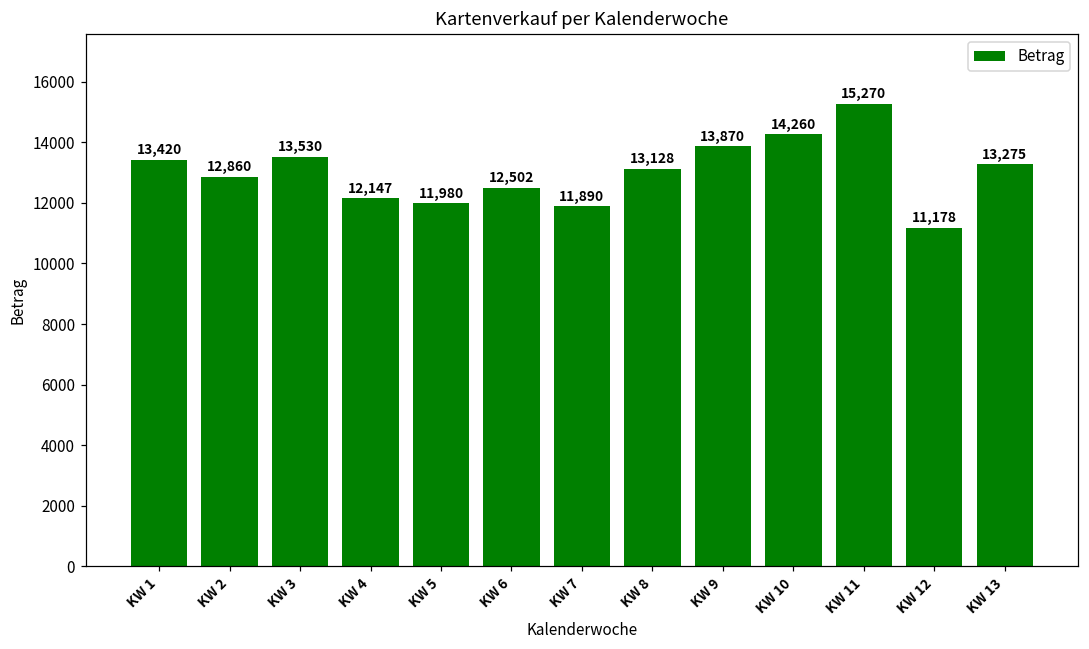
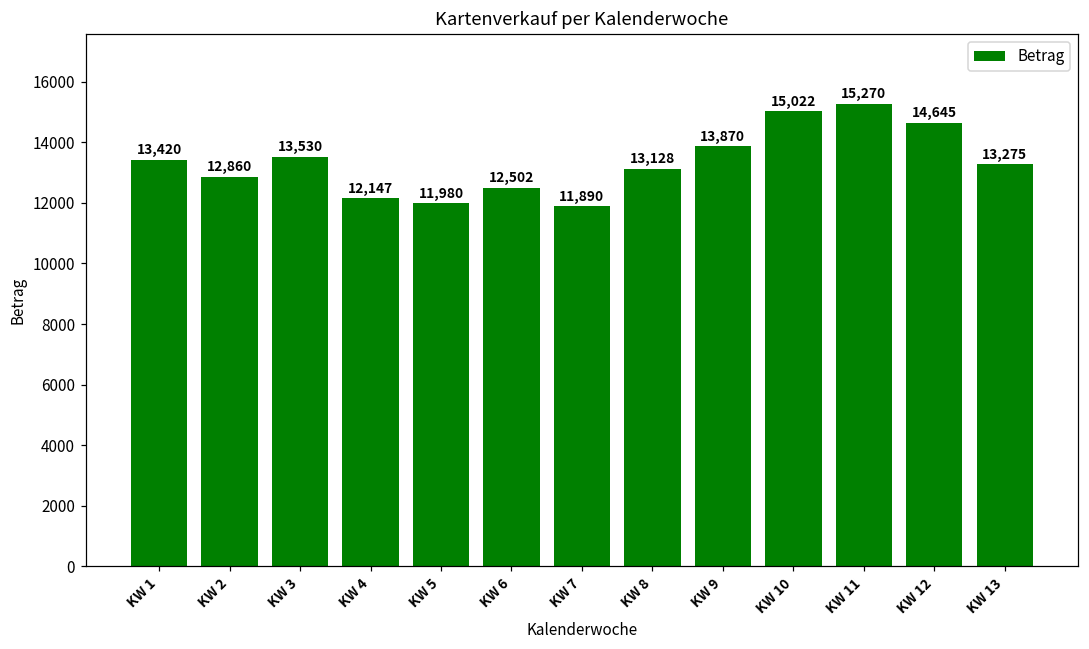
  {
    "KW 1": "13,420",
    "KW 2": "12,860",
    "KW 3": "13,530",
    "KW 4": "12,147",
    "KW 5": "11,980",
    "KW 6": "12,502",
    "KW 7": "11,890",
    "KW 8": "13,128",
    "KW 9": "13,870",
-   "KW 10": "14,260",
+   "KW 10": "15,022",
    "KW 11": "15,270",
-   "KW 12": "11,178",
+   "KW 12": "14,645",
    "KW 13": "13,275"
  }
